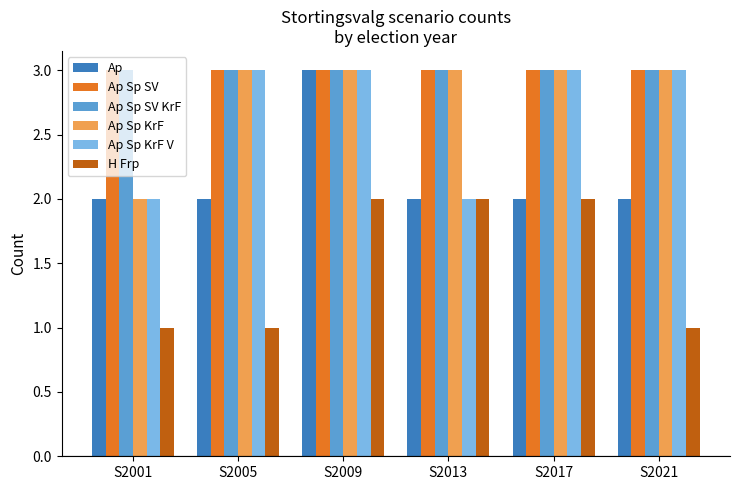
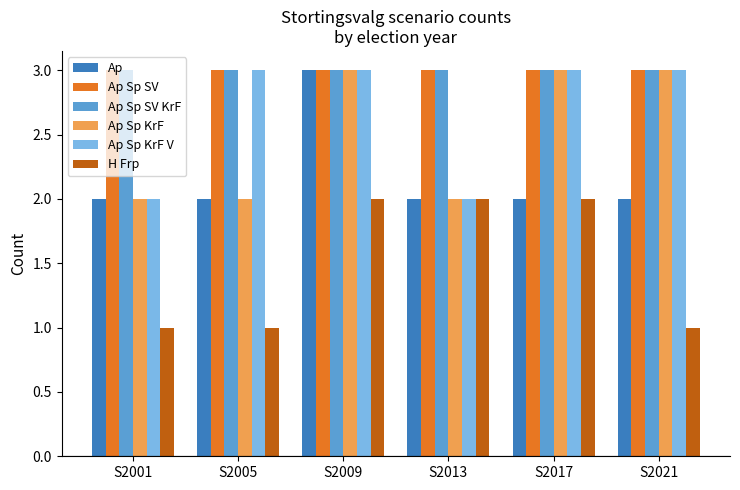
  {
    "Ap Sp KrF": {
      "S2001": 2,
-     "S2005": 3,
+     "S2005": 2,
      "S2009": 3,
-     "S2013": 3,
+     "S2013": 2,
      "S2017": 3,
      "S2021": 3
    }
  }
